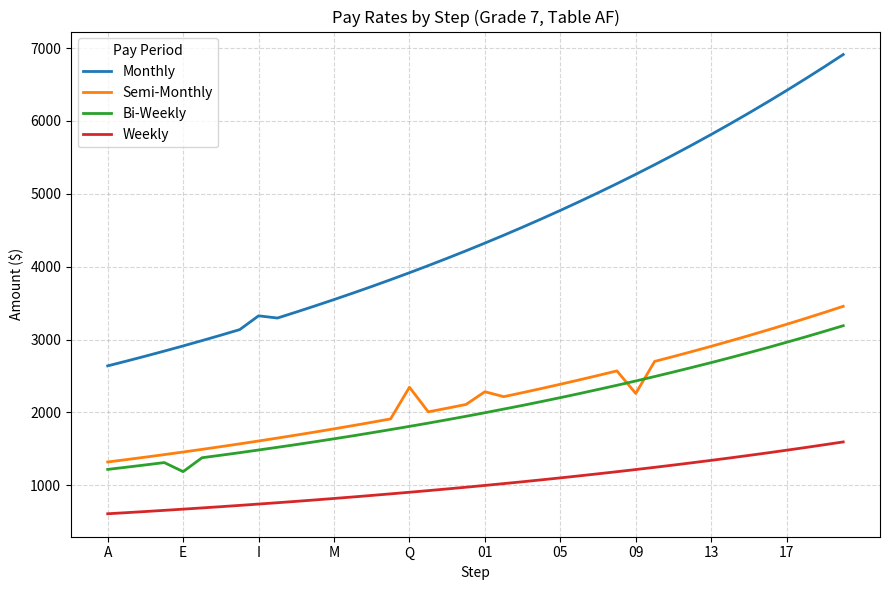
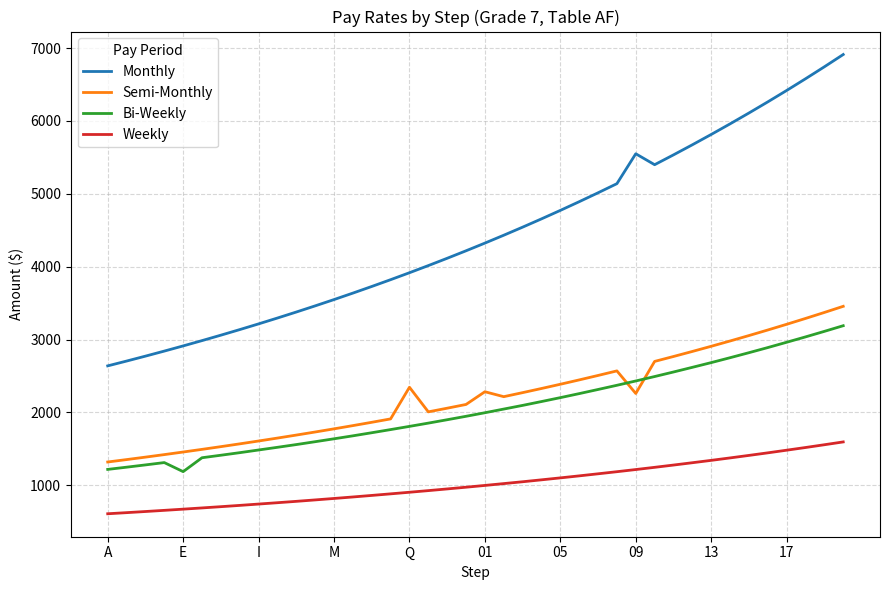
  {
    "Monthly": {
      "A": 2600,
      "E": 2900,
-     "I": 3300,
+     "I": 3200,
      "M": 3500,
      "Q": 3900,
      "01": 4300,
      "05": 4800,
-     "09": 5300,
+     "09": 5500,
      "13": 5800,
      "17": 6400
    },
    "Semi-Monthly": {
      "A": 1300,
      "E": 1500,
      "I": 1600,
      "M": 1800,
      "Q": 2300,
      "01": 2300,
      "05": 2400,
      "09": 2300,
      "13": 2900,
      "17": 3200
    },
    "Bi-Weekly": {
      "A": 1200,
      "E": 1200,
      "I": 1500,
      "M": 1600,
      "Q": 1800,
      "01": 2000,
      "05": 2200,
      "09": 2400,
      "13": 2700,
      "17": 3000
    },
    "Weekly": {
      "A": 600,
      "E": 700,
      "I": 700,
      "M": 800,
      "Q": 900,
      "01": 1000,
      "05": 1100,
      "09": 1200,
      "13": 1300,
      "17": 1500
    }
  }
